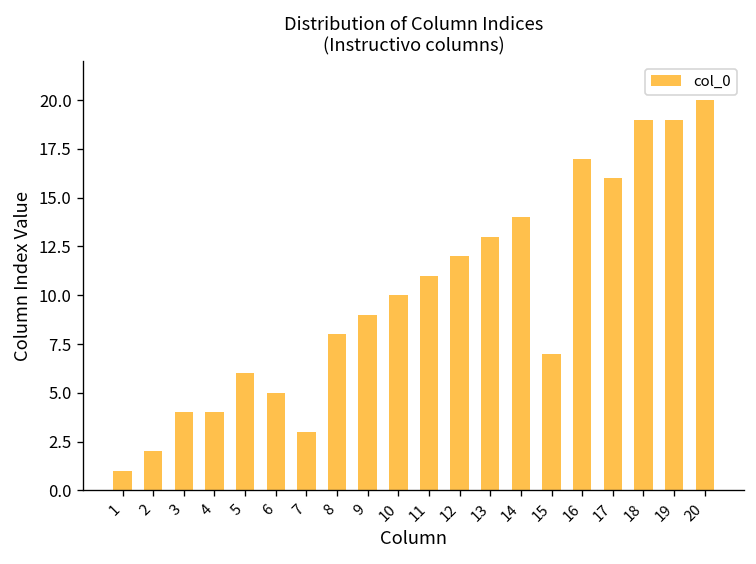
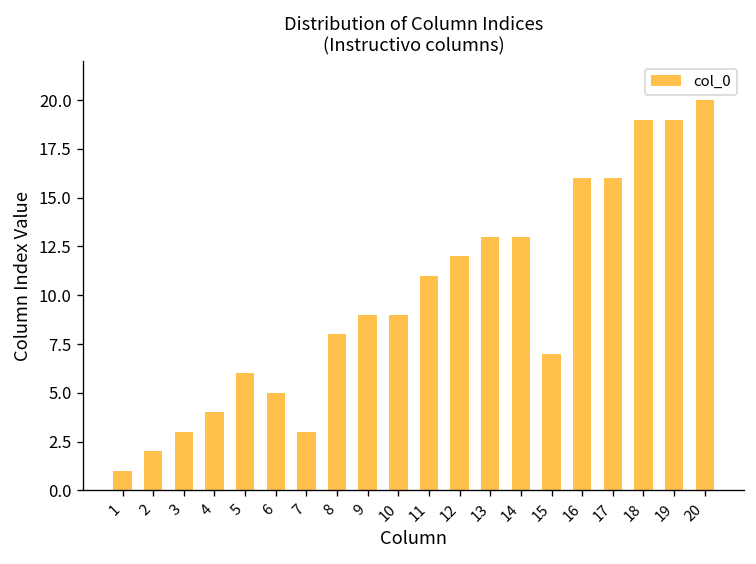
  {
    "1": 1,
    "2": 2,
-   "3": 4,
+   "3": 3,
    "4": 4,
    "5": 6,
    "6": 5,
    "7": 3,
    "8": 8,
    "9": 9,
-   "10": 10,
+   "10": 9,
    "11": 11,
    "12": 12,
    "13": 13,
-   "14": 14,
+   "14": 13,
    "15": 7,
-   "16": 17,
+   "16": 16,
    "17": 16,
    "18": 19,
    "19": 19,
    "20": 20
  }
